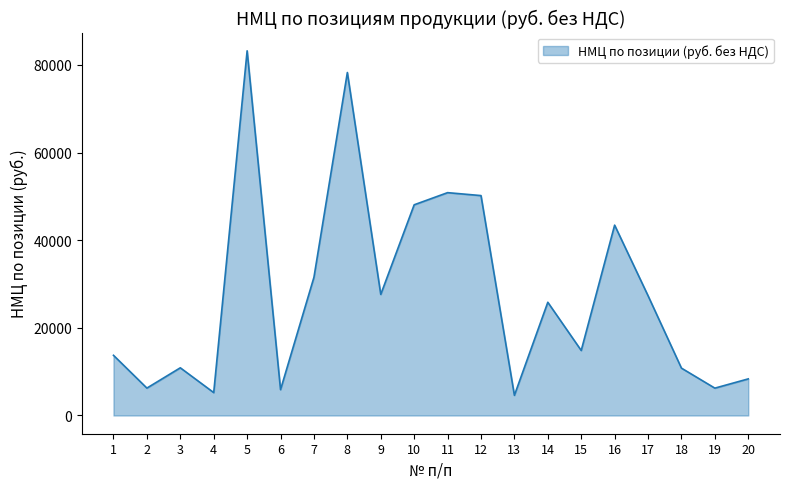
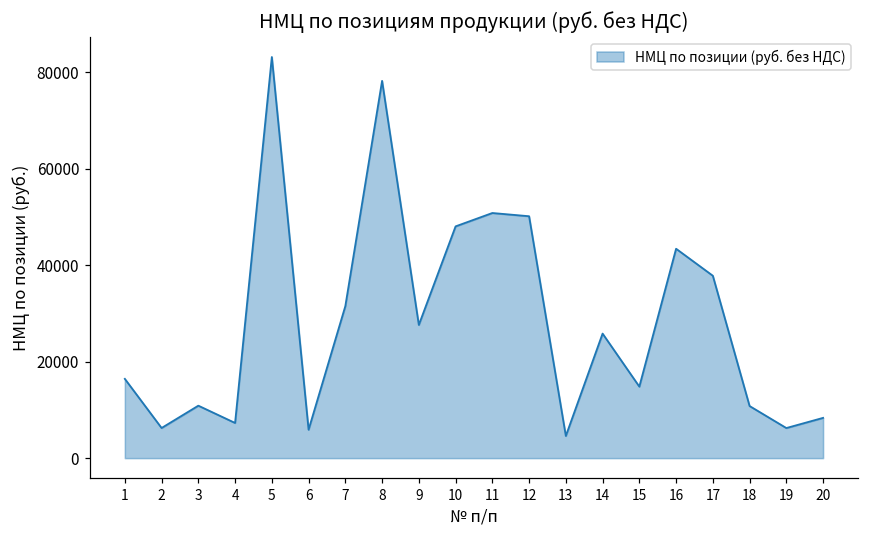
  {
-   "1": 14000,
+   "1": 16000,
    "2": 6000,
    "3": 11000,
-   "4": 5000,
+   "4": 7000,
    "5": 83000,
    "6": 6000,
    "7": 32000,
    "8": 78000,
    "9": 28000,
    "10": 48000,
    "11": 51000,
    "12": 50000,
    "13": 5000,
    "14": 26000,
    "15": 15000,
    "16": 43000,
-   "17": 27000,
+   "17": 38000,
    "18": 11000,
    "19": 6000,
    "20": 8000
  }
